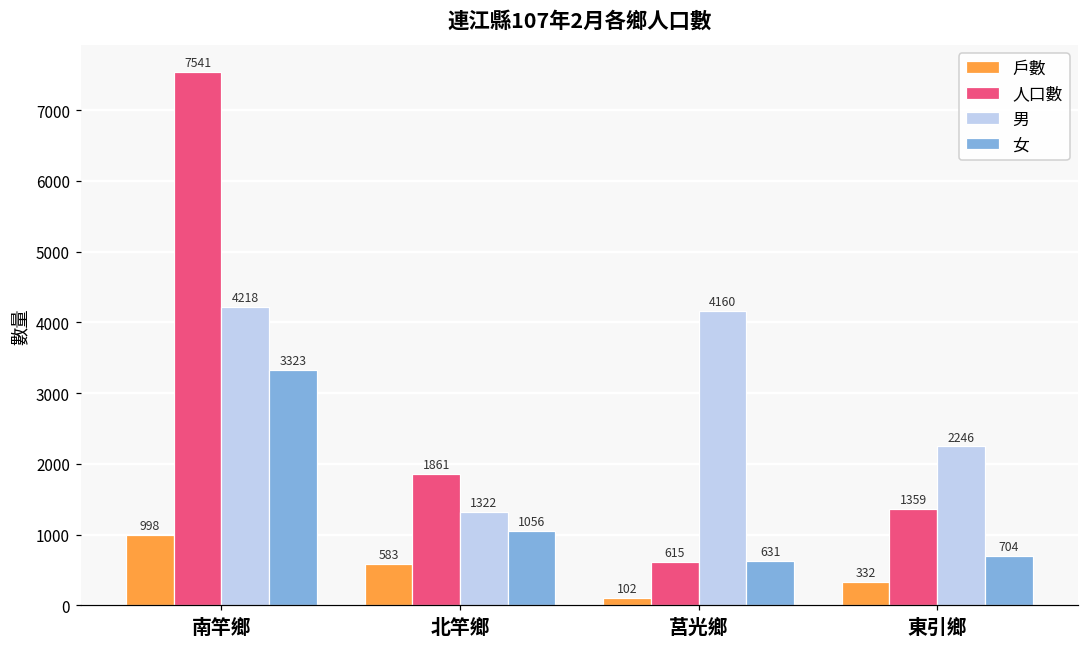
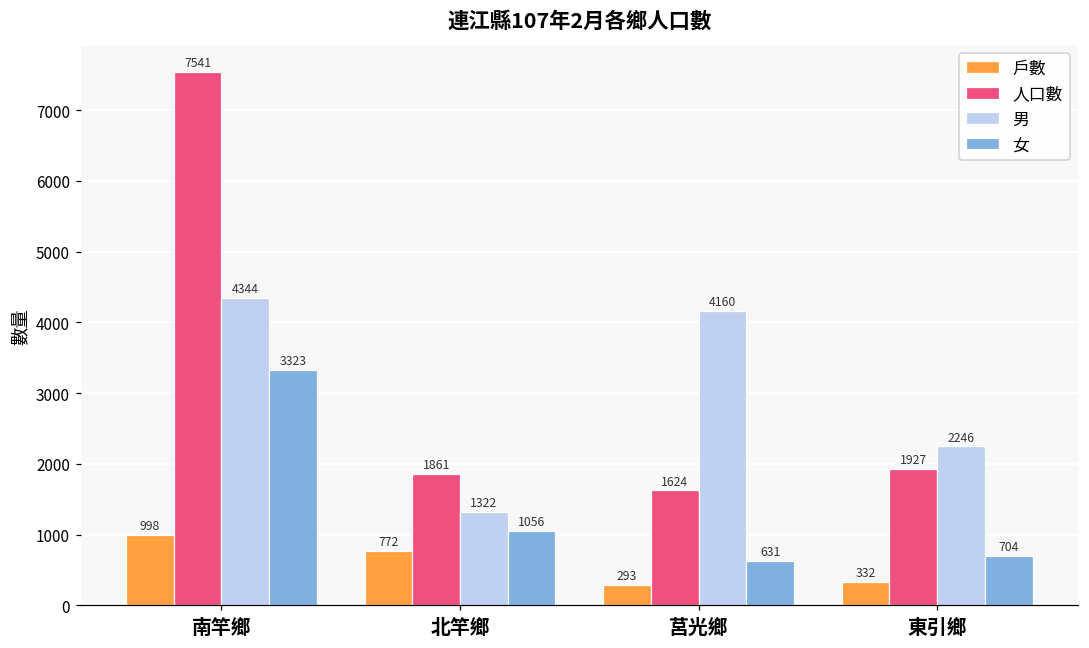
  {
    "戶數": {
      "南竿鄉": 998,
-     "北竿鄉": 583,
-     "莒光鄉": 102,
+     "北竿鄉": 772,
+     "莒光鄉": 293,
      "東引鄉": 332
    },
    "人口數": {
      "南竿鄉": 7541,
      "北竿鄉": 1861,
-     "莒光鄉": 615,
-     "東引鄉": 1359
+     "莒光鄉": 1624,
+     "東引鄉": 1927
    },
    "男": {
-     "南竿鄉": 4218,
+     "南竿鄉": 4344,
      "北竿鄉": 1322,
      "莒光鄉": 4160,
      "東引鄉": 2246
    },
    "女": {
      "南竿鄉": 3323,
      "北竿鄉": 1056,
      "莒光鄉": 631,
      "東引鄉": 704
    }
  }
